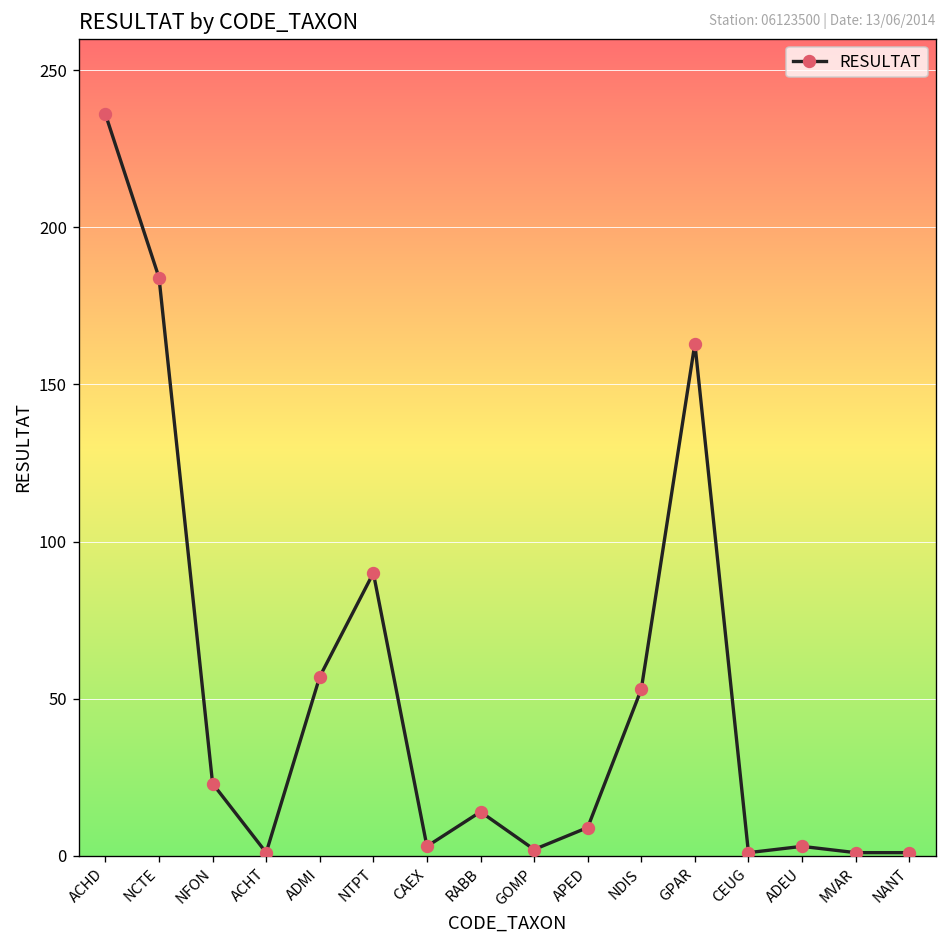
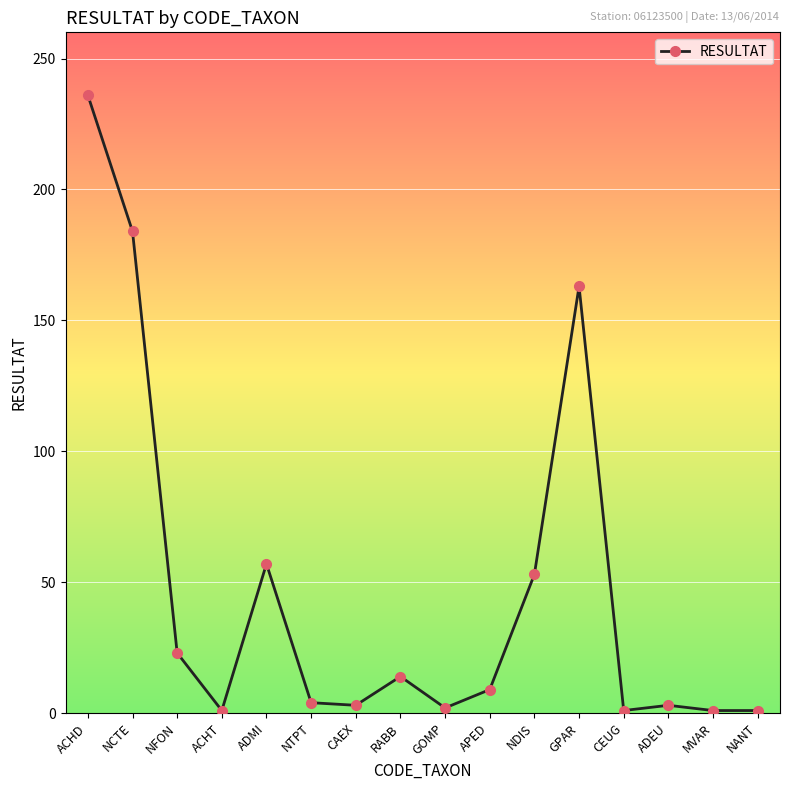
  {
    "ACHD": 236,
    "NCTE": 184,
    "NFON": 23,
    "ACHT": 1,
    "ADMI": 57,
-   "NTPT": 90,
+   "NTPT": 4,
    "CAEX": 3,
    "RABB": 14,
    "GOMP": 2,
    "APED": 9,
    "NDIS": 53,
    "GPAR": 163,
    "CEUG": 1,
    "ADEU": 3,
    "MVAR": 1,
    "NANT": 1
  }
